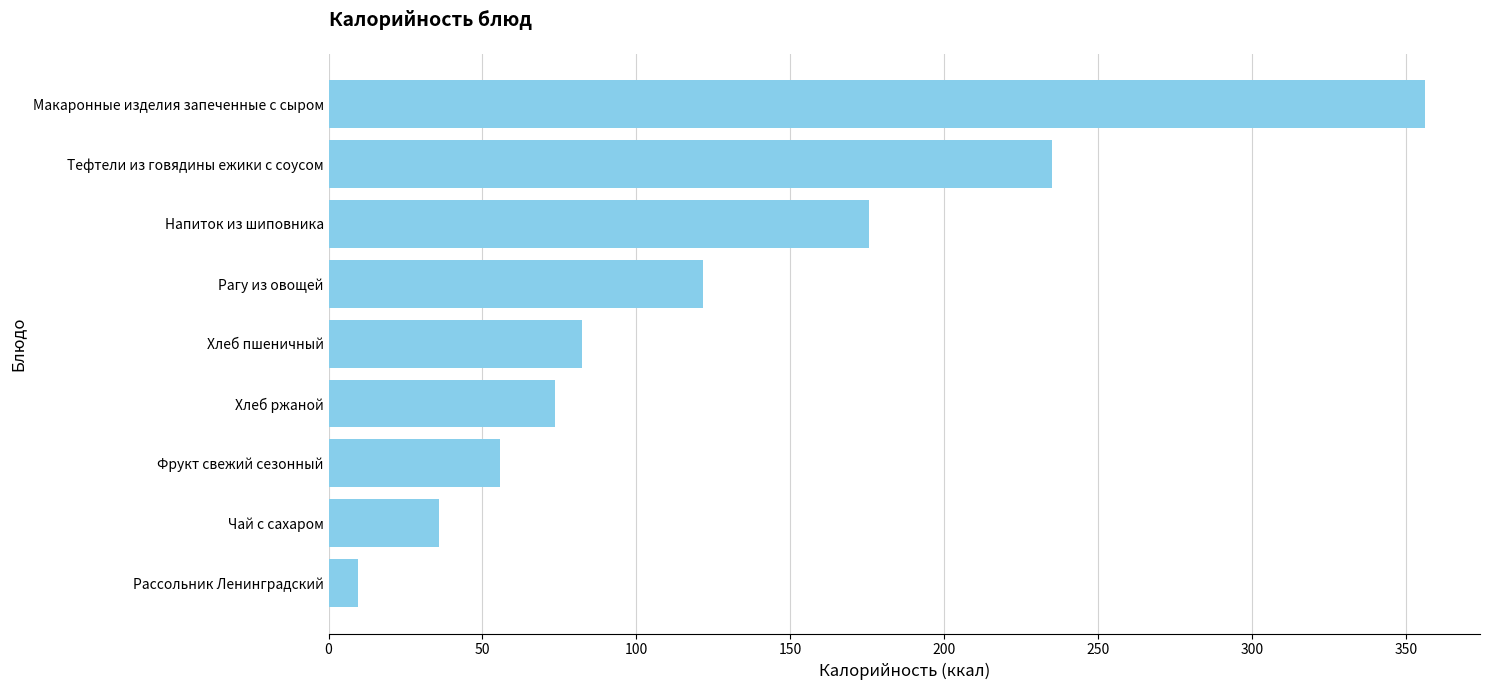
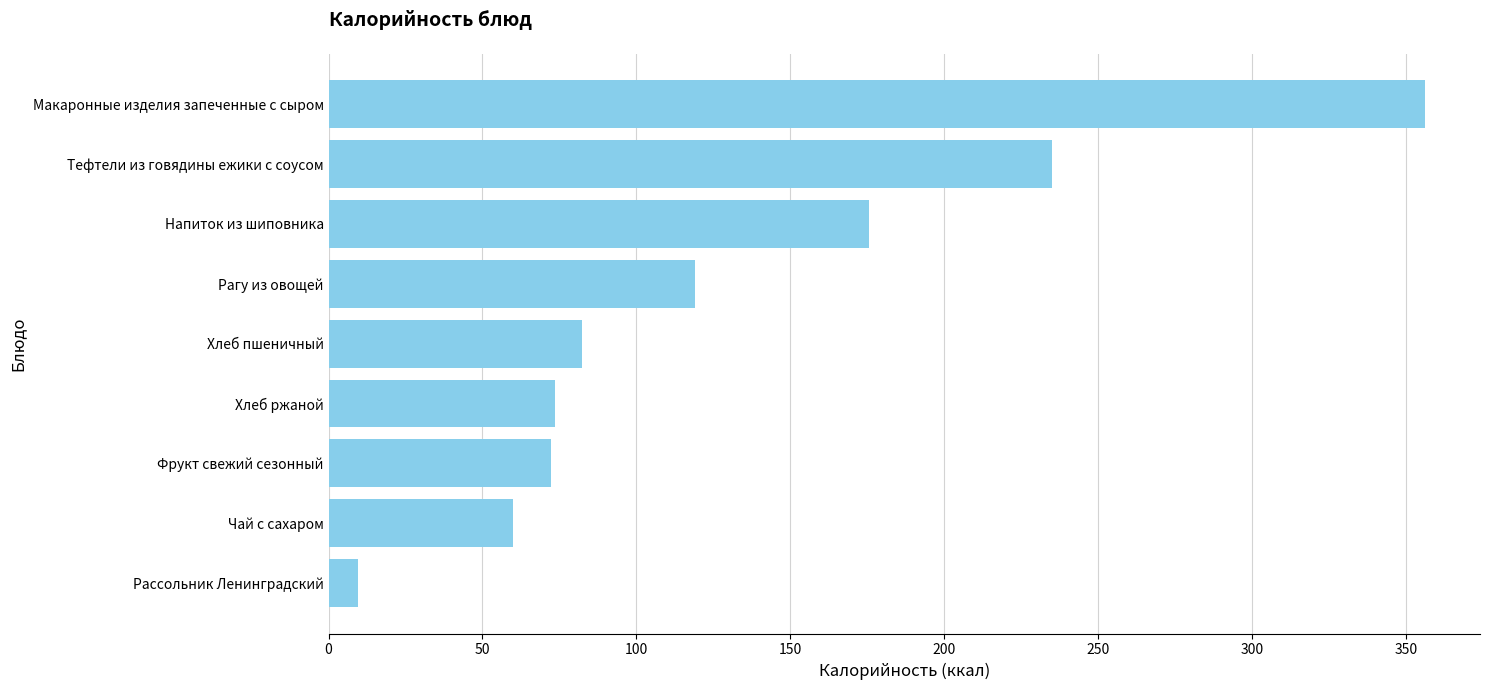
  {
    "Макаронные изделия запеченные с сыром": 356,
    "Тефтели из говядины ежики с соусом": 235,
    "Напиток из шиповника": 176,
-   "Рагу из овощей": 122,
+   "Рагу из овощей": 119,
    "Хлеб пшеничный": 82,
    "Хлеб ржаной": 74,
-   "Фрукт свежий сезонный": 56,
-   "Чай с сахаром": 36,
+   "Фрукт свежий сезонный": 72,
+   "Чай с сахаром": 60,
    "Рассольник Ленинградский": 10
  }
